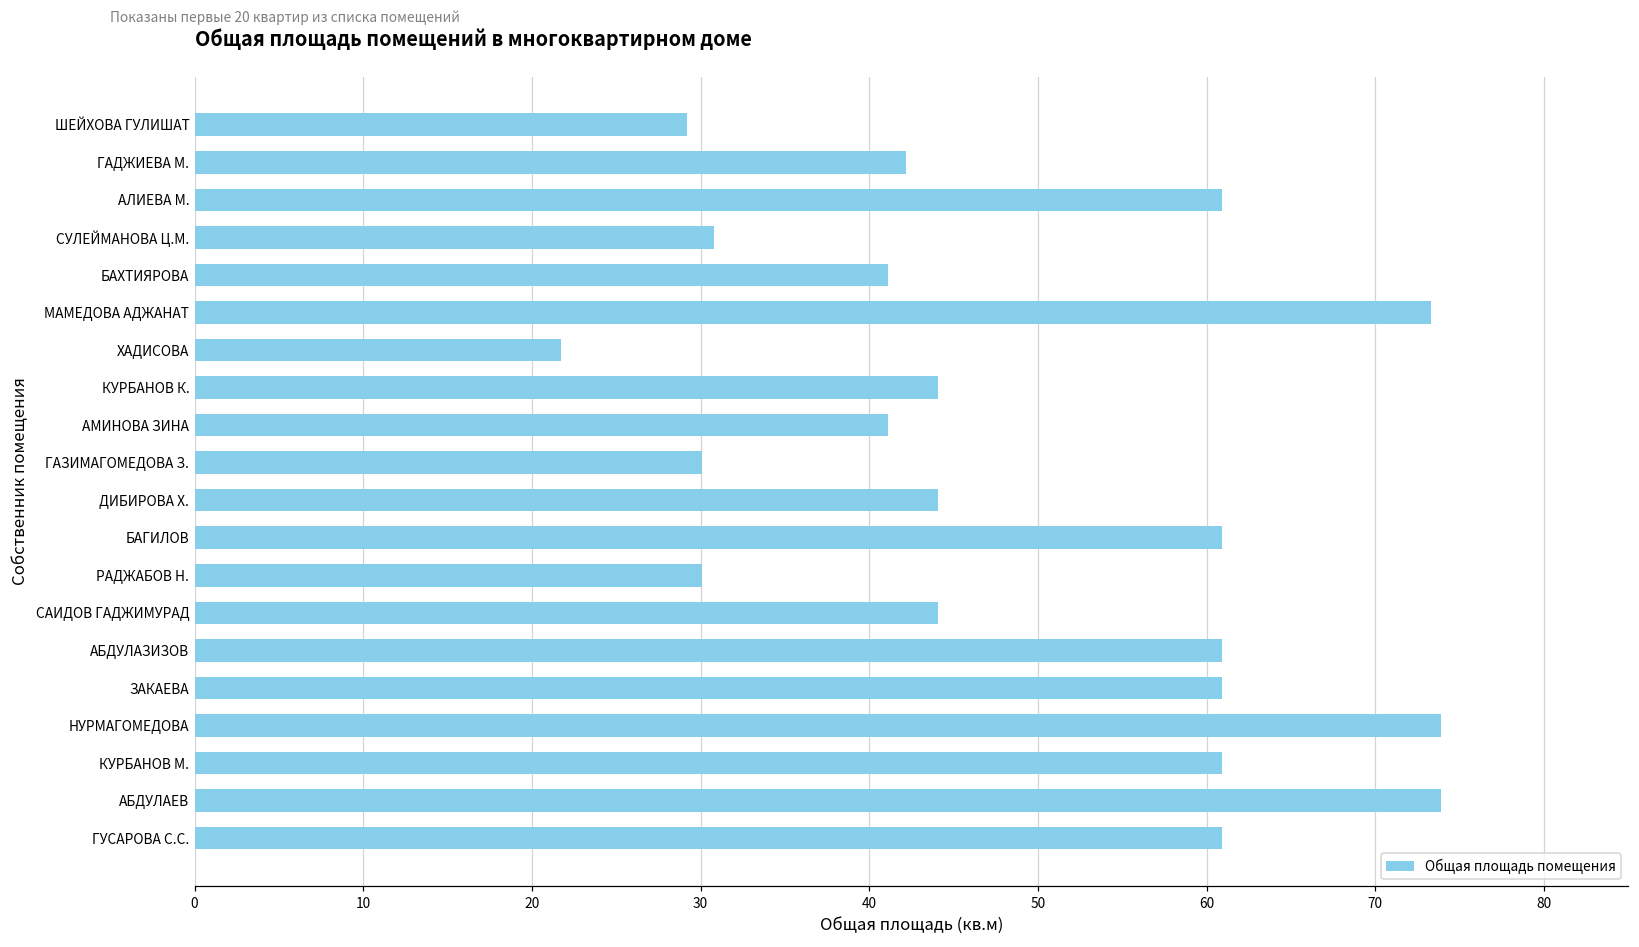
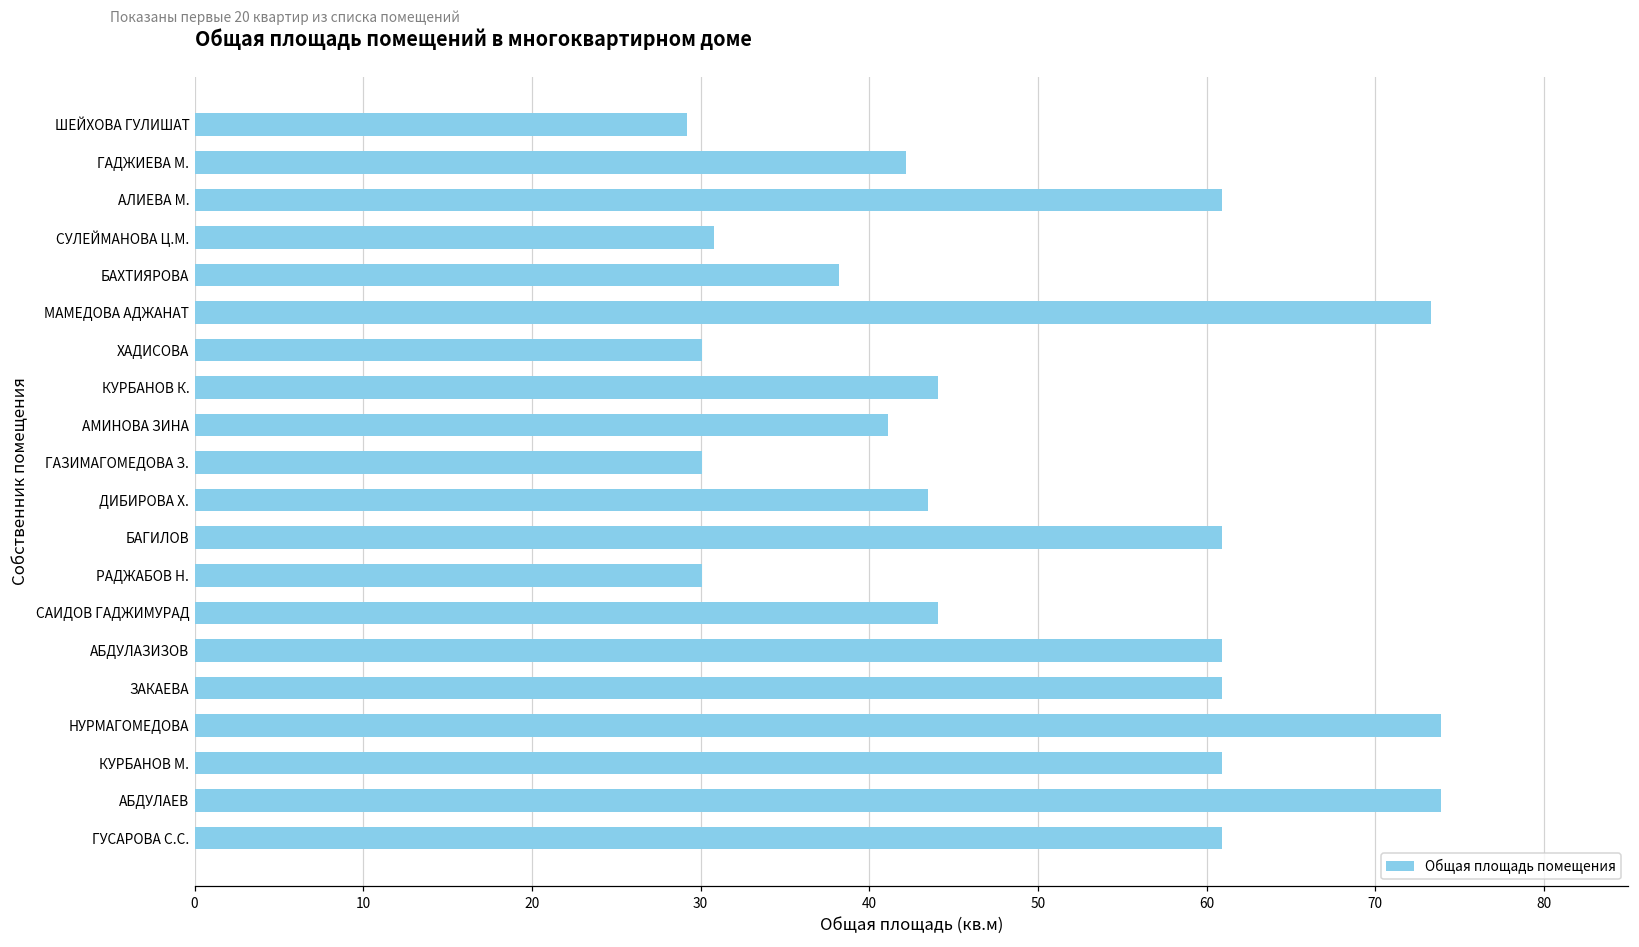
  {
    "ШЕЙХОВА ГУЛИШАТ": 29.2,
    "ГАДЖИЕВА М.": 42.2,
    "АЛИЕВА М.": 60.9,
    "СУЛЕЙМАНОВА Ц.М.": 30.8,
-   "БАХТИЯРОВА": 41.1,
+   "БАХТИЯРОВА": 38.2,
    "МАМЕДОВА АДЖАНАТ": 73.3,
-   "ХАДИСОВА": 21.7,
+   "ХАДИСОВА": 30.1,
    "КУРБАНОВ К.": 44.1,
    "АМИНОВА ЗИНА": 41.1,
    "ГАЗИМАГОМЕДОВА З.": 30.1,
-   "ДИБИРОВА Х.": 44.1,
+   "ДИБИРОВА Х.": 43.5,
    "БАГИЛОВ": 60.9,
    "РАДЖАБОВ Н.": 30.1,
    "САИДОВ ГАДЖИМУРАД": 44.1,
    "АБДУЛАЗИЗОВ": 60.9,
    "ЗАКАЕВА": 60.9,
    "НУРМАГОМЕДОВА": 73.9,
    "КУРБАНОВ М.": 60.9,
    "АБДУЛАЕВ": 73.9,
    "ГУСАРОВА С.С.": 60.9
  }
